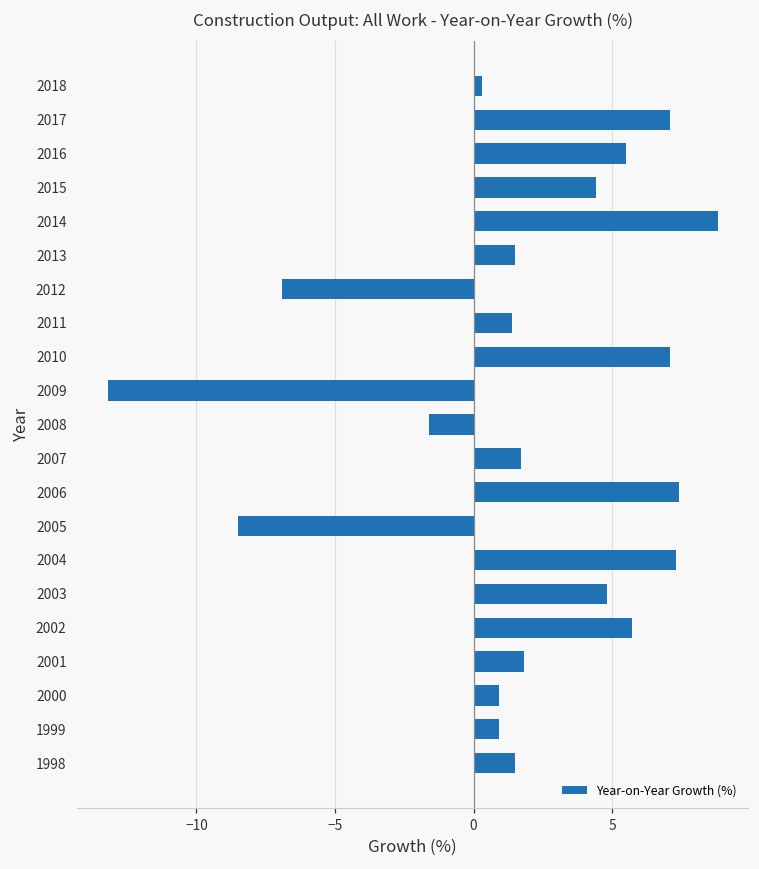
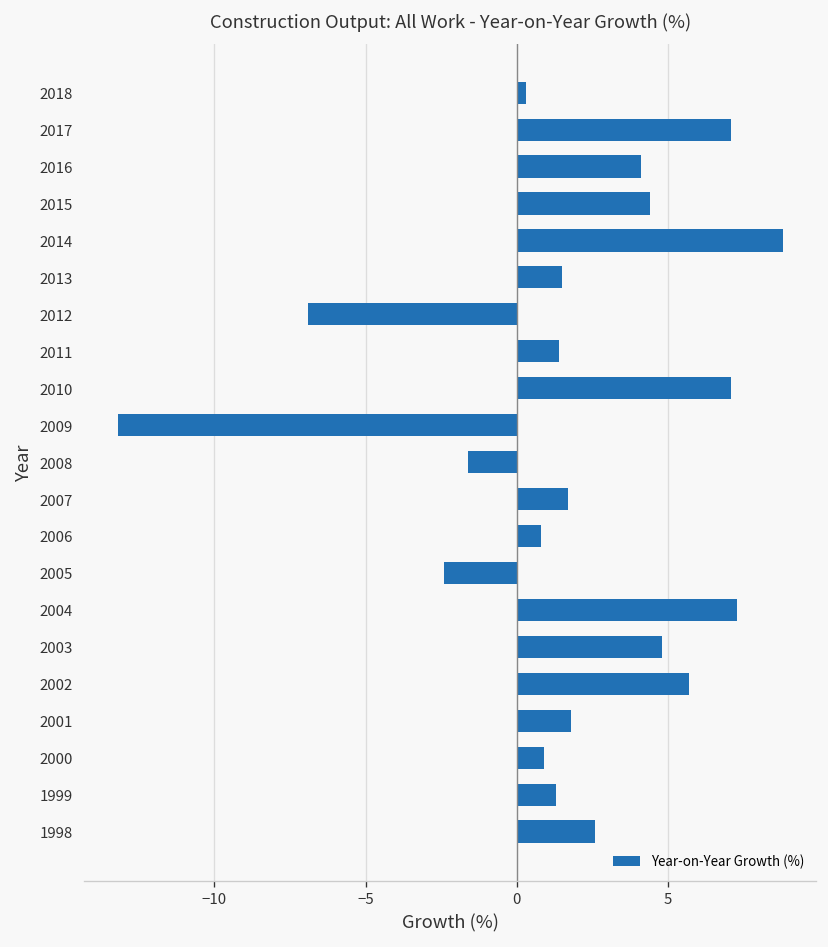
  {
    "2018": 0.3,
    "2017": 7.1,
-   "2016": 5.5,
+   "2016": 4.1,
    "2015": 4.4,
    "2014": 8.8,
    "2013": 1.5,
    "2012": -6.9,
    "2011": 1.4,
    "2010": 7.1,
    "2009": -13.2,
    "2008": -1.6,
    "2007": 1.7,
-   "2006": 7.4,
-   "2005": -8.5,
+   "2006": 0.8,
+   "2005": -2.4,
    "2004": 7.3,
    "2003": 4.8,
    "2002": 5.7,
    "2001": 1.8,
    "2000": 0.9,
-   "1999": 0.9,
-   "1998": 1.5
+   "1999": 1.3,
+   "1998": 2.6
  }
